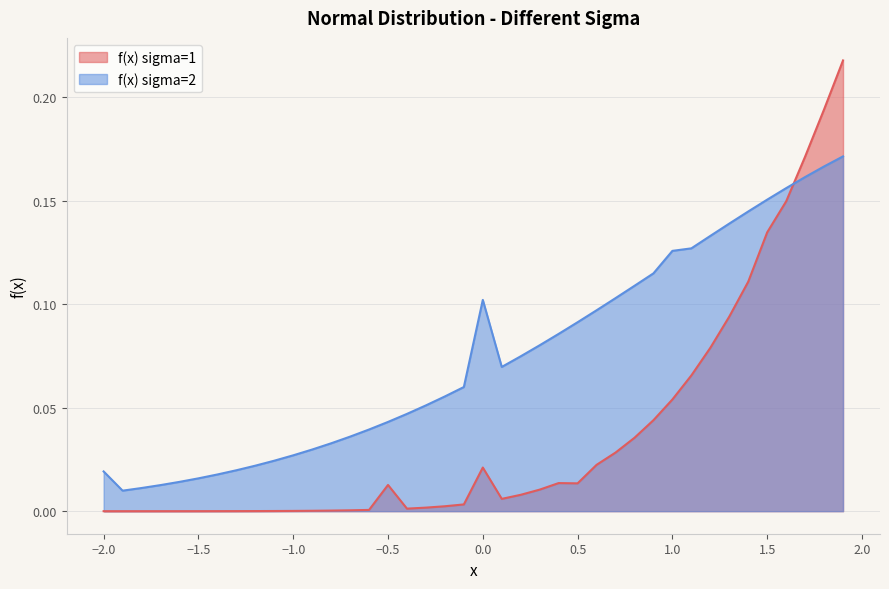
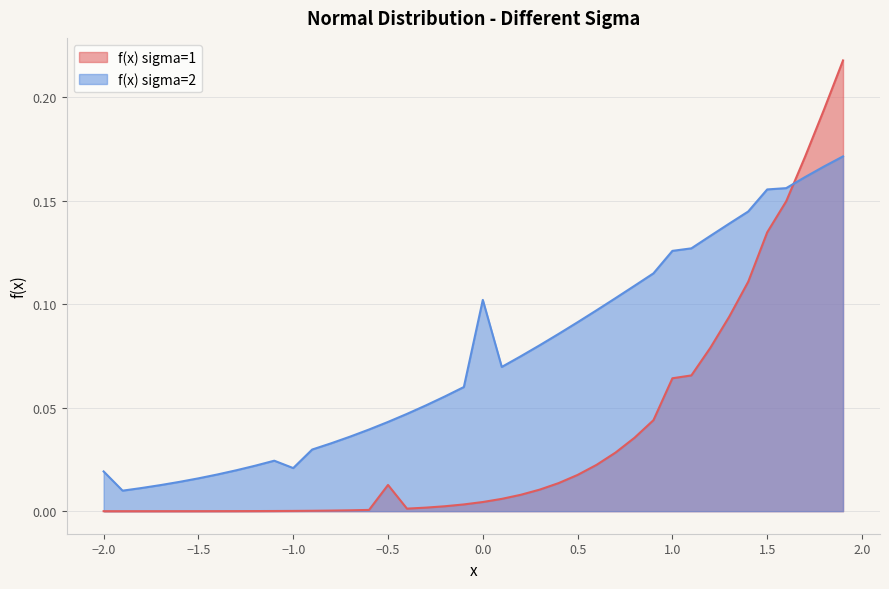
  {
    "f(x) sigma=1": {
      "−2.0": 0.000,
      "−1.5": 0.000,
      "−1.0": 0.000,
      "−0.5": 0.013,
-     "0.0": 0.021,
-     "0.5": 0.013,
-     "1.0": 0.054,
+     "0.0": 0.004,
+     "0.5": 0.018,
+     "1.0": 0.064,
      "1.5": 0.135
    },
    "f(x) sigma=2": {
      "−2.0": 0.019,
      "−1.5": 0.016,
-     "−1.0": 0.027,
+     "−1.0": 0.021,
      "−0.5": 0.043,
      "0.0": 0.102,
      "0.5": 0.091,
      "1.0": 0.126,
-     "1.5": 0.151
+     "1.5": 0.156
    }
  }
